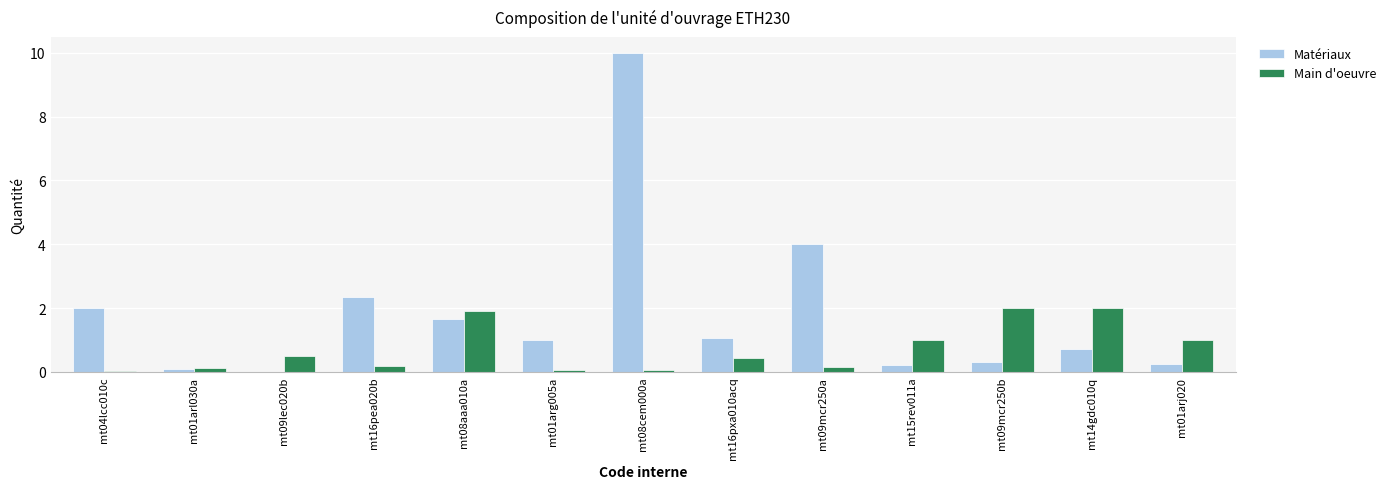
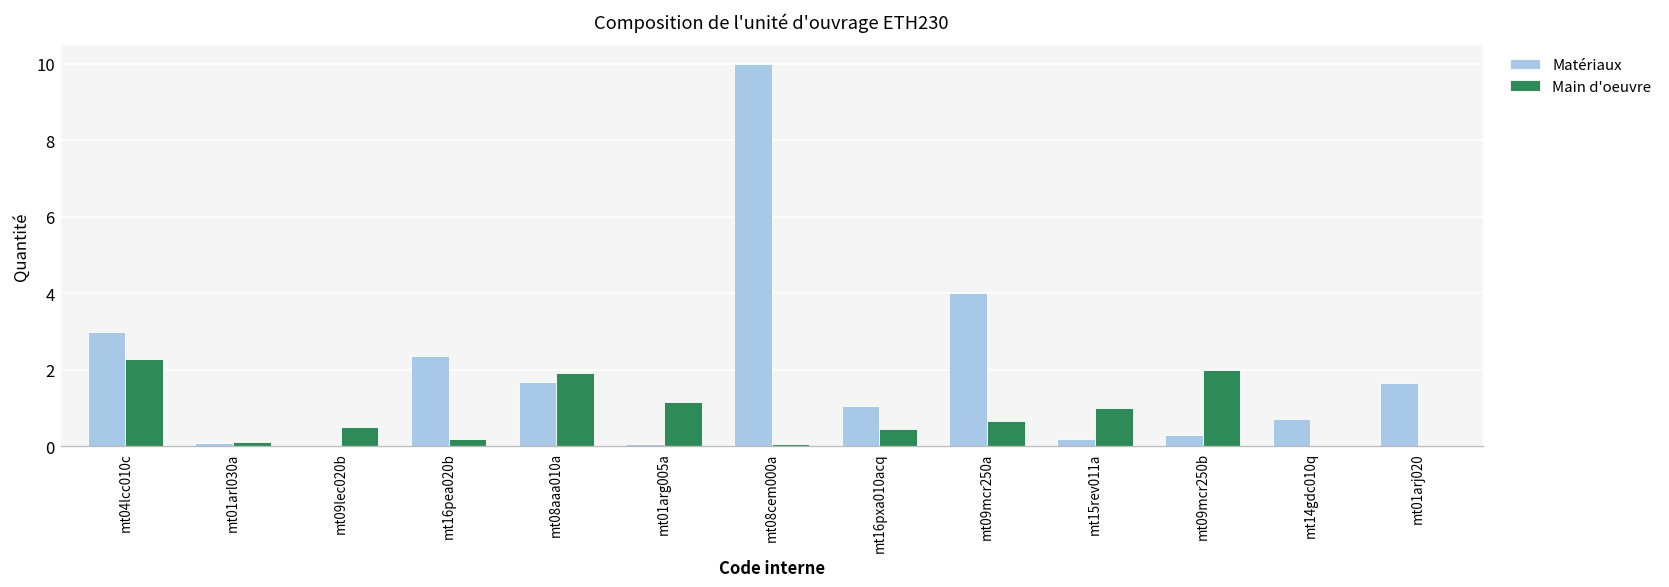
  {
    "Matériaux": {
-     "mt04lcc010c": 2,
+     "mt04lcc010c": 3,
      "mt01arl030a": 0.1,
      "mt16pea020b": 2.4,
      "mt08aaa010a": 1.7,
-     "mt01arg005a": 1.0,
+     "mt01arg005a": 0.1,
      "mt08cem000a": 10.0,
      "mt16pxa010acq": 1.1,
      "mt09mcr250a": 4.0,
      "mt15rev011a": 0.2,
      "mt09mcr250b": 0.3,
      "mt14gdc010q": 0.7,
-     "mt01arj020": 0.3
+     "mt01arj020": 1.7
    },
    "Main d'oeuvre": {
-     "mt04lcc010c": 0.0,
+     "mt04lcc010c": 2.3,
      "mt01arl030a": 0.1,
      "mt09lec020b": 0.5,
      "mt16pea020b": 0.2,
      "mt08aaa010a": 1.9,
-     "mt01arg005a": 0.1,
+     "mt01arg005a": 1.2,
      "mt16pxa010acq": 0.4,
-     "mt09mcr250a": 0.1,
+     "mt09mcr250a": 0.7,
      "mt15rev011a": 1.0,
      "mt09mcr250b": 2.0,
-     "mt14gdc010q": 2,
-     "mt01arj020": 1
+     "mt14gdc010q": 0,
+     "mt01arj020": 0
    }
  }
